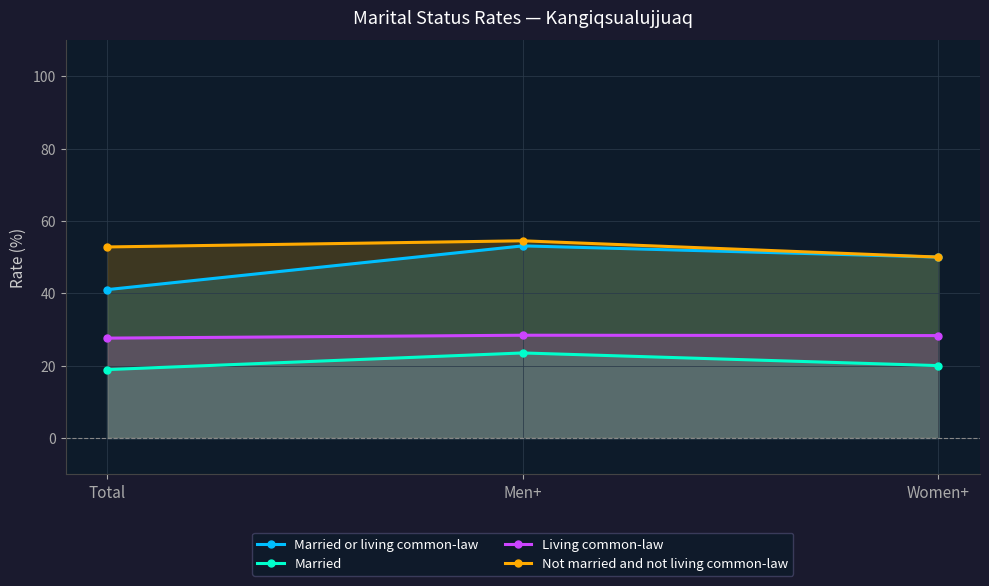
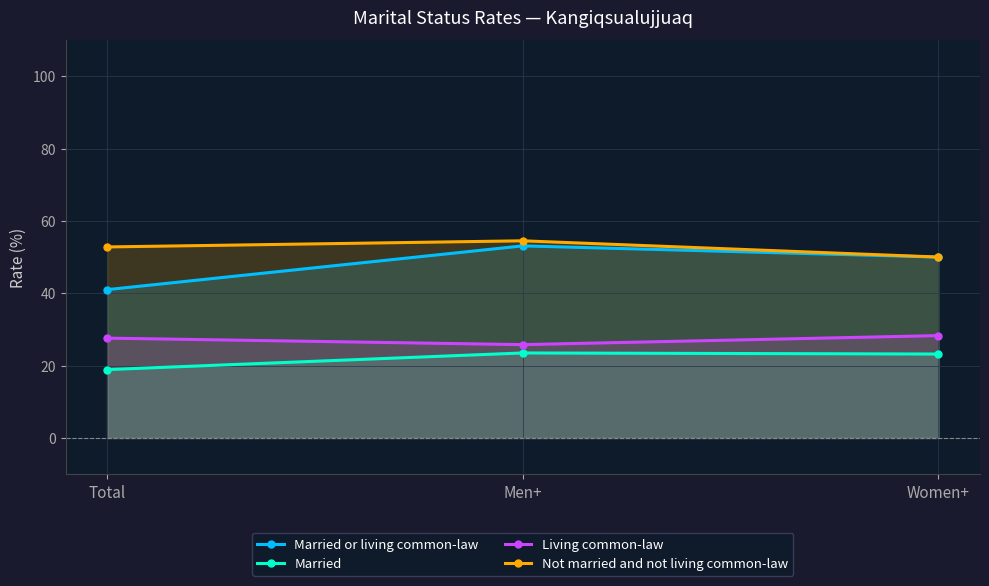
  {
    "Married or living common-law": {
      "Total": 41,
      "Men+": 53
    },
    "Married": {
      "Total": 19,
      "Men+": 24,
-     "Women+": 20
+     "Women+": 23
    },
    "Living common-law": {
      "Total": 28,
-     "Men+": 28,
+     "Men+": 26,
      "Women+": 28
    },
    "Not married and not living common-law": {
      "Total": 53,
      "Men+": 55
    }
  }
